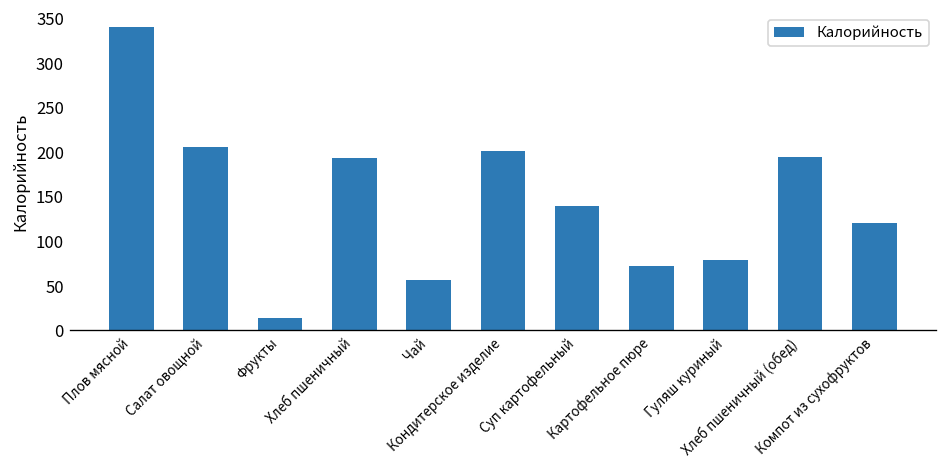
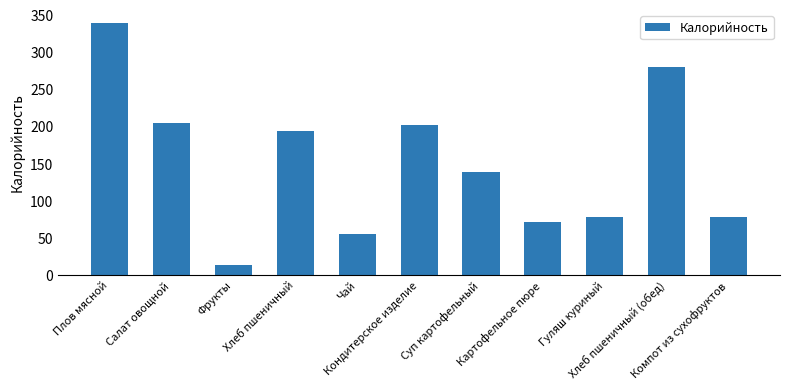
  {
    "Плов мясной": 340,
    "Салат овощной": 210,
    "Фрукты": 10,
    "Хлеб пшеничный": 190,
    "Чай": 60,
    "Кондитерское изделие": 200,
    "Суп картофельный": 140,
    "Картофельное пюре": 70,
    "Гуляш куриный": 80,
-   "Хлеб пшеничный (обед)": 190,
-   "Компот из сухофруктов": 120
+   "Хлеб пшеничный (обед)": 280,
+   "Компот из сухофруктов": 80
  }
